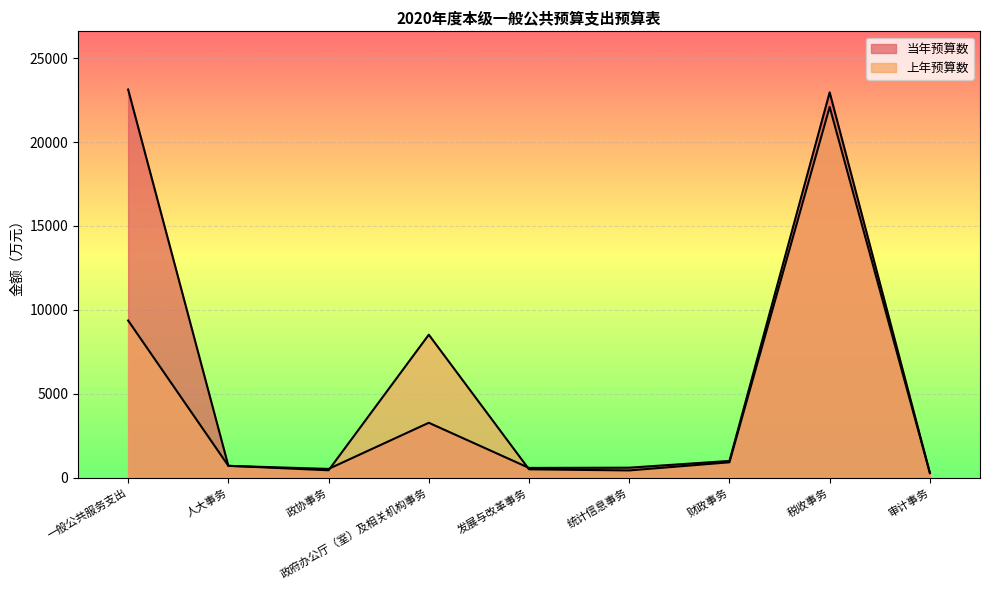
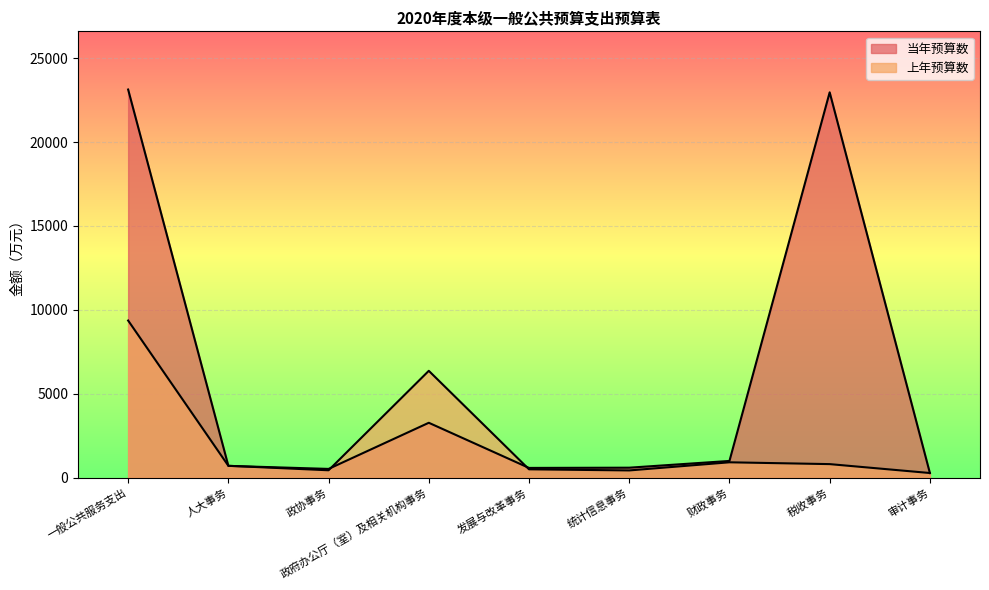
  {
    "当年预算数": {
      "一般公共服务支出": 23100,
      "政府办公厅（室）及相关机构事务": 3300,
      "统计信息事务": 600,
      "税收事务": 23000
    },
    "上年预算数": {
      "一般公共服务支出": 9400,
-     "政府办公厅（室）及相关机构事务": 8500,
+     "政府办公厅（室）及相关机构事务": 6400,
      "统计信息事务": 400,
-     "税收事务": 22100
+     "税收事务": 800
    }
  }
